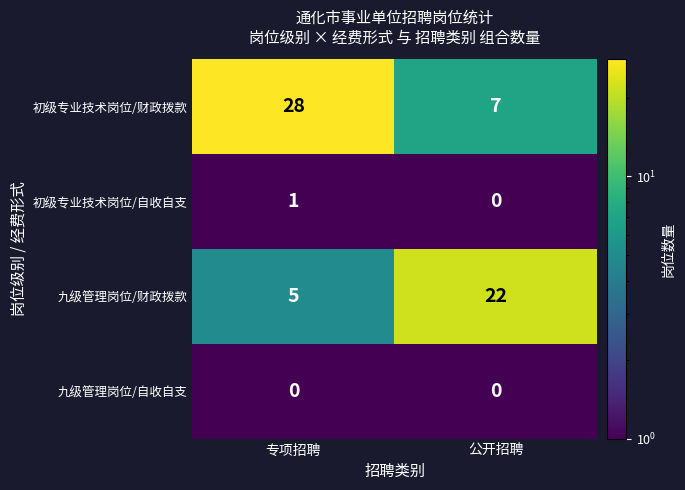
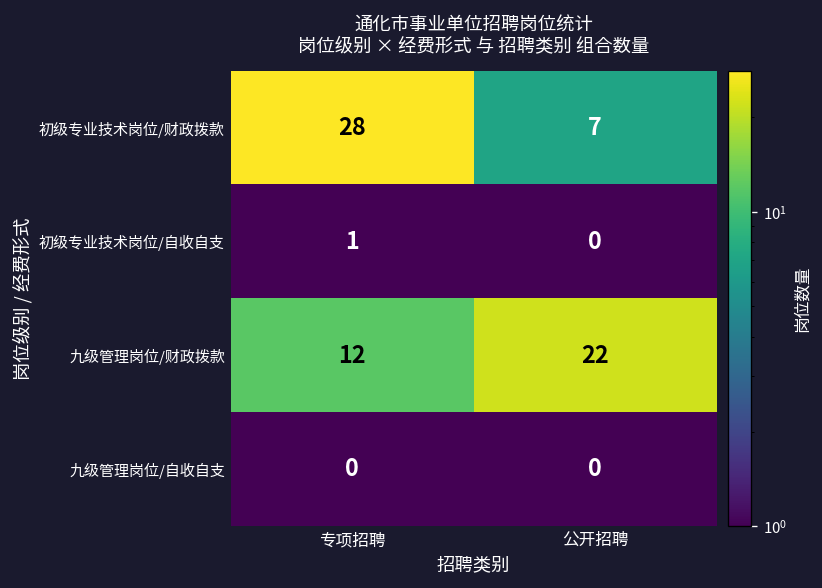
  {
    "初级专业技术岗位/财政拨款": {
      "专项招聘": 28,
      "公开招聘": 7
    },
    "初级专业技术岗位/自收自支": {
      "专项招聘": 1,
      "公开招聘": 0
    },
    "九级管理岗位/财政拨款": {
-     "专项招聘": 5,
+     "专项招聘": 12,
      "公开招聘": 22
    },
    "九级管理岗位/自收自支": {
      "专项招聘": 0,
      "公开招聘": 0
    }
  }
